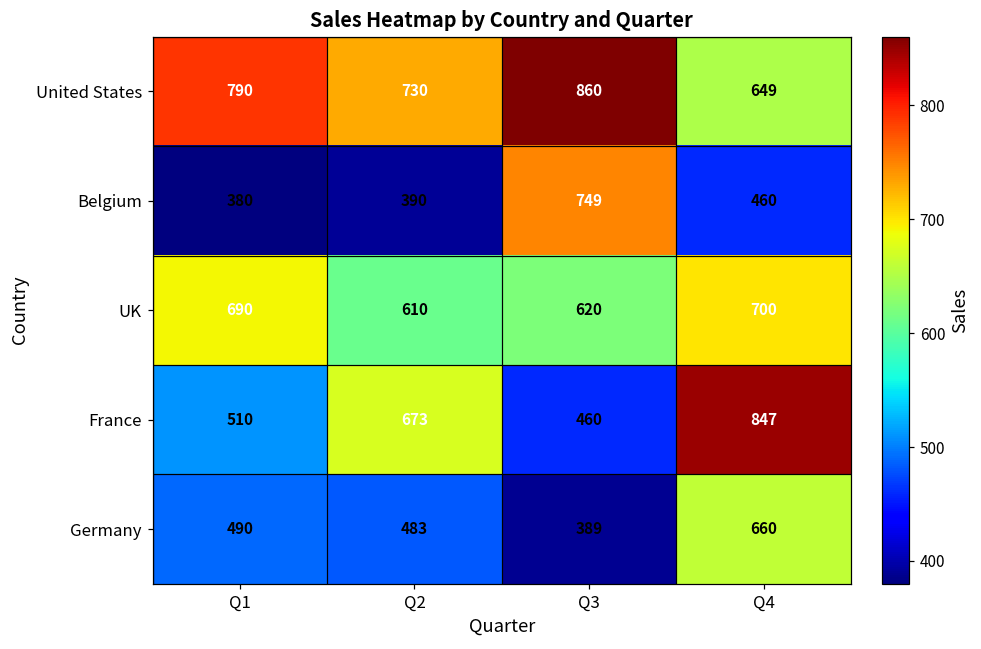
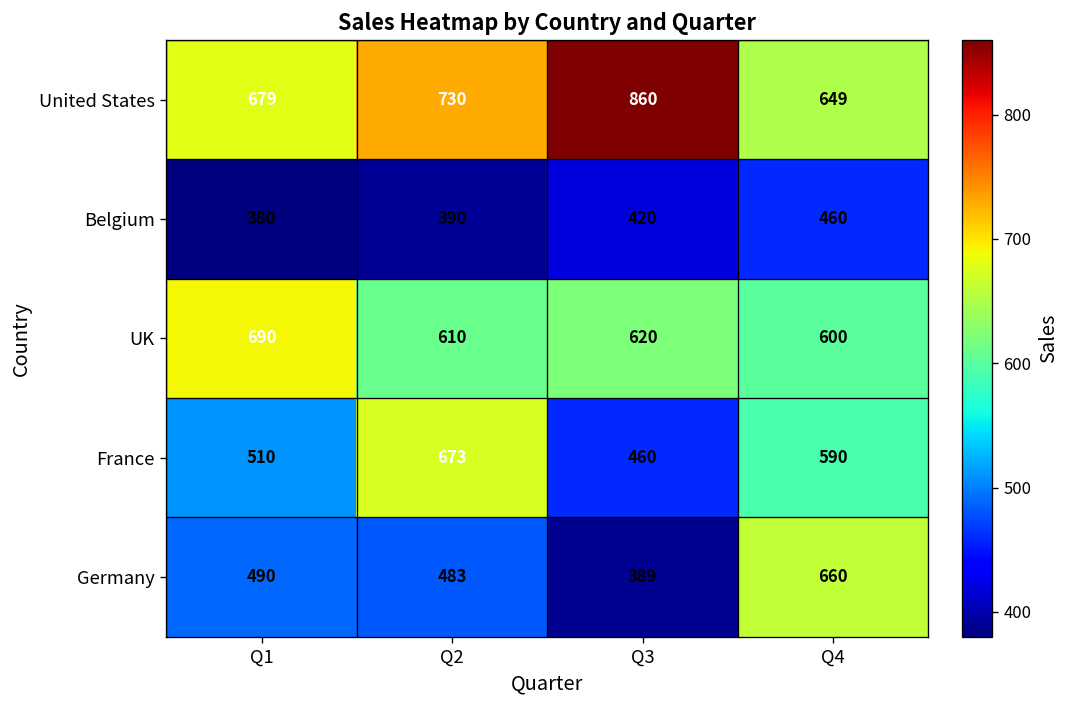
  {
    "United States": {
-     "Q1": 790,
+     "Q1": 679,
      "Q2": 730,
      "Q3": 860,
      "Q4": 649
    },
    "Belgium": {
      "Q1": 380,
      "Q2": 390,
-     "Q3": 749,
+     "Q3": 420,
      "Q4": 460
    },
    "UK": {
      "Q1": 690,
      "Q2": 610,
      "Q3": 620,
-     "Q4": 700
+     "Q4": 600
    },
    "France": {
      "Q1": 510,
      "Q2": 673,
      "Q3": 460,
-     "Q4": 847
+     "Q4": 590
    },
    "Germany": {
      "Q1": 490,
      "Q2": 483,
      "Q3": 389,
      "Q4": 660
    }
  }
